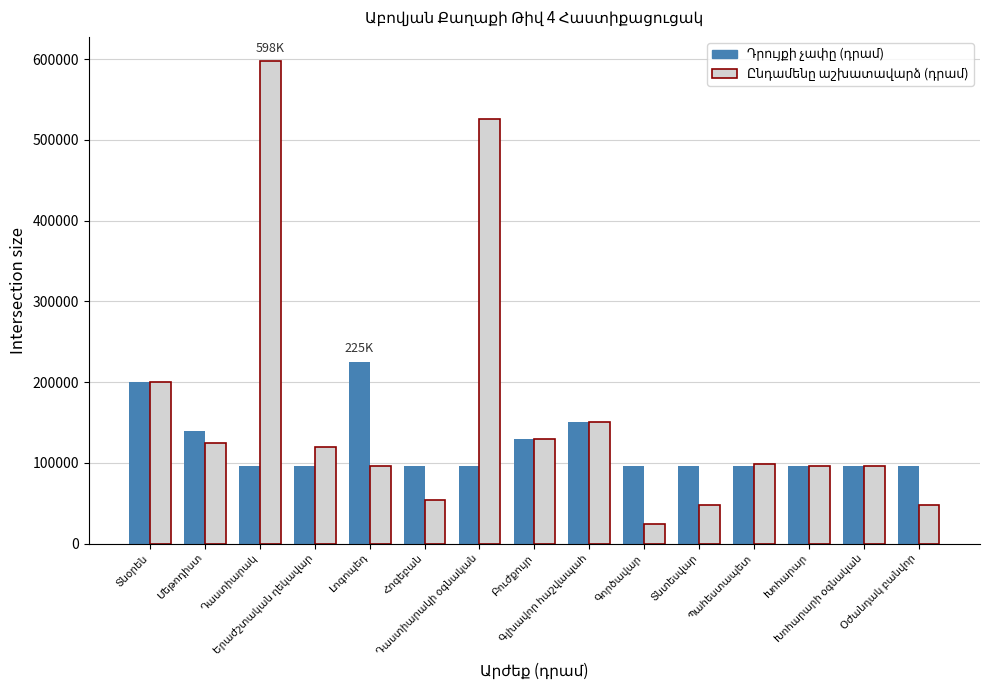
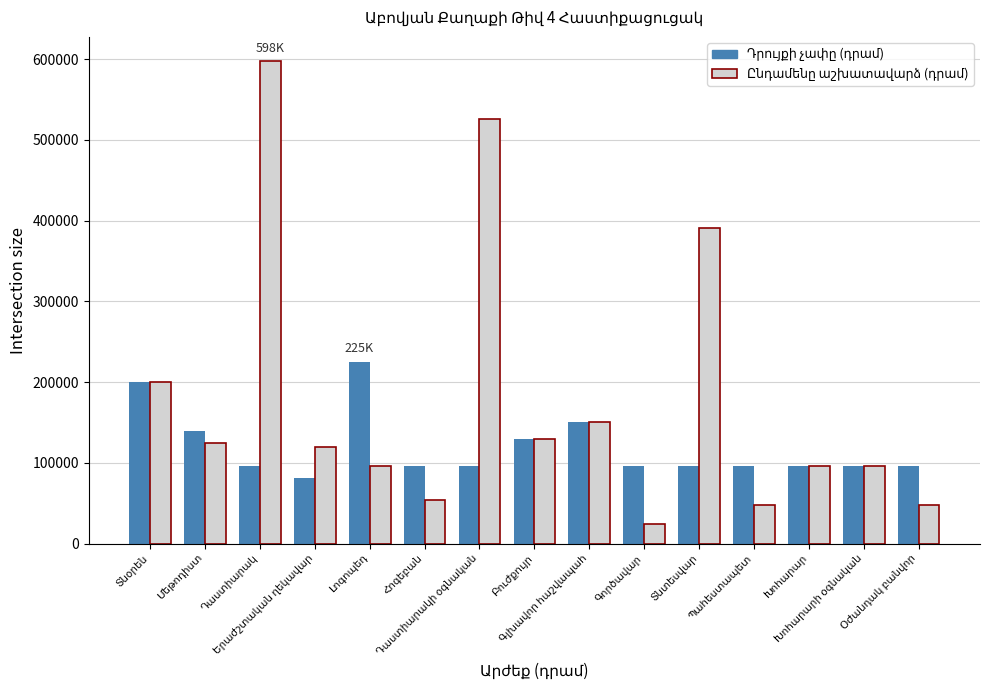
  {
    "Դրույքի չափը (դրամ)": {
      "Տնօրեն": 200000,
      "Մեթոդիստ": 140000,
      "Դաստիարակ": 100000,
-     "Երաժշտական ղեկավար": 100000,
+     "Երաժշտական ղեկավար": 80000,
      "Հոգեբան": 100000,
      "Դաստիարակի օգնական": 100000,
      "Բուժքույր": 130000,
      "Գլխավոր հաշվապահ": 150000,
      "Գործավար": 100000,
      "Տնտեսվար": 100000,
      "Պահեստապետ": 100000,
      "Խոհարար": 100000,
      "Խոհարարի օգնական": 100000,
      "Օժանդակ բանվոր": 100000
    },
    "Ընդամենը աշխատավարձ (դրամ)": {
      "Տնօրեն": 200000,
      "Մեթոդիստ": 120000,
      "Երաժշտական ղեկավար": 120000,
      "Լոգոպեդ": 100000,
      "Հոգեբան": 50000,
      "Դաստիարակի օգնական": 530000,
      "Բուժքույր": 130000,
      "Գլխավոր հաշվապահ": 150000,
      "Գործավար": 20000,
-     "Տնտեսվար": 50000,
-     "Պահեստապետ": 100000,
+     "Տնտեսվար": 390000,
+     "Պահեստապետ": 50000,
      "Խոհարար": 100000,
      "Խոհարարի օգնական": 100000,
      "Օժանդակ բանվոր": 50000
    }
  }
